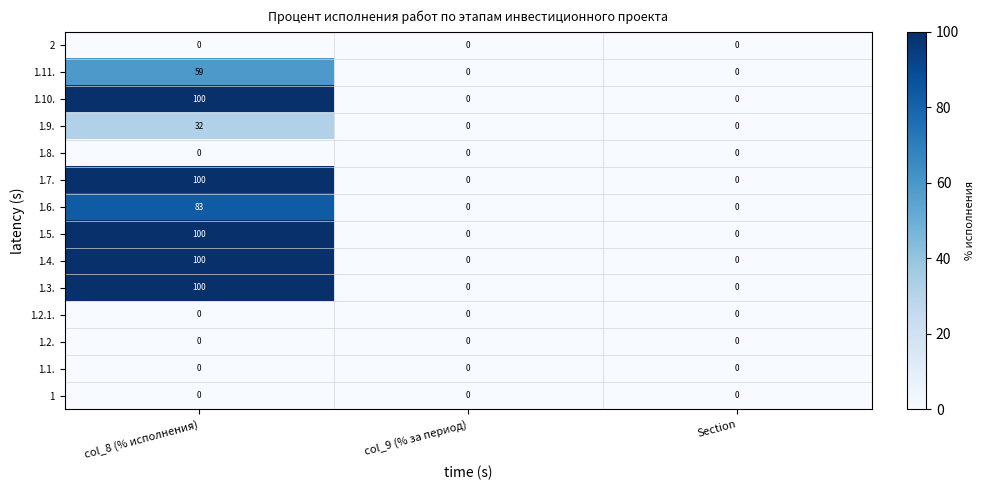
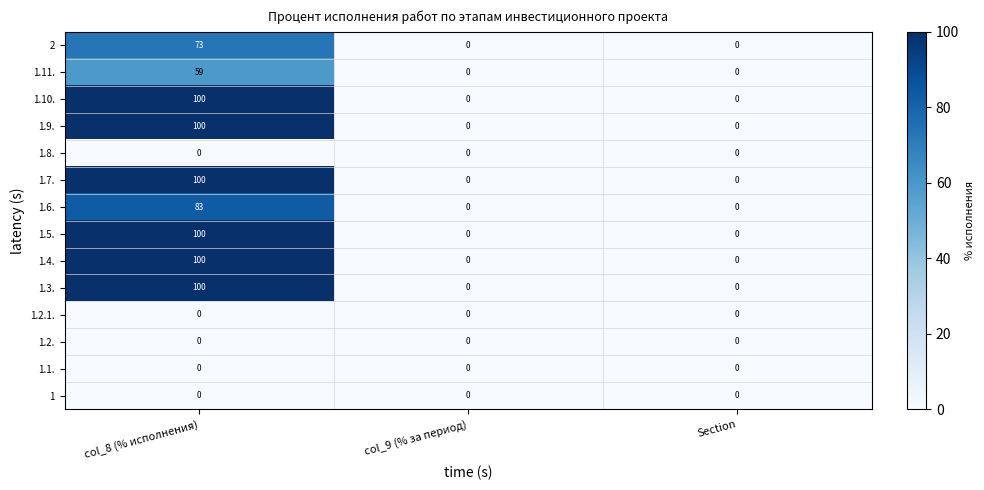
  {
    "2": {
-     "col_8 (% исполнения)": 0,
+     "col_8 (% исполнения)": 73,
      "col_9 (% за период)": 0,
      "Section": 0
    },
    "1.11.": {
      "col_8 (% исполнения)": 59,
      "col_9 (% за период)": 0,
      "Section": 0
    },
    "1.10.": {
      "col_8 (% исполнения)": 100,
      "col_9 (% за период)": 0,
      "Section": 0
    },
    "1.9.": {
-     "col_8 (% исполнения)": 32,
+     "col_8 (% исполнения)": 100,
      "col_9 (% за период)": 0,
      "Section": 0
    },
    "1.8.": {
      "col_8 (% исполнения)": 0,
      "col_9 (% за период)": 0,
      "Section": 0
    },
    "1.7.": {
      "col_8 (% исполнения)": 100,
      "col_9 (% за период)": 0,
      "Section": 0
    },
    "1.6.": {
      "col_8 (% исполнения)": 83,
      "col_9 (% за период)": 0,
      "Section": 0
    },
    "1.5.": {
      "col_8 (% исполнения)": 100,
      "col_9 (% за период)": 0,
      "Section": 0
    },
    "1.4.": {
      "col_8 (% исполнения)": 100,
      "col_9 (% за период)": 0,
      "Section": 0
    },
    "1.3.": {
      "col_8 (% исполнения)": 100,
      "col_9 (% за период)": 0,
      "Section": 0
    },
    "1.2.1.": {
      "col_8 (% исполнения)": 0,
      "col_9 (% за период)": 0,
      "Section": 0
    },
    "1.2.": {
      "col_8 (% исполнения)": 0,
      "col_9 (% за период)": 0,
      "Section": 0
    },
    "1.1.": {
      "col_8 (% исполнения)": 0,
      "col_9 (% за период)": 0,
      "Section": 0
    },
    "1": {
      "col_8 (% исполнения)": 0,
      "col_9 (% за период)": 0,
      "Section": 0
    }
  }
